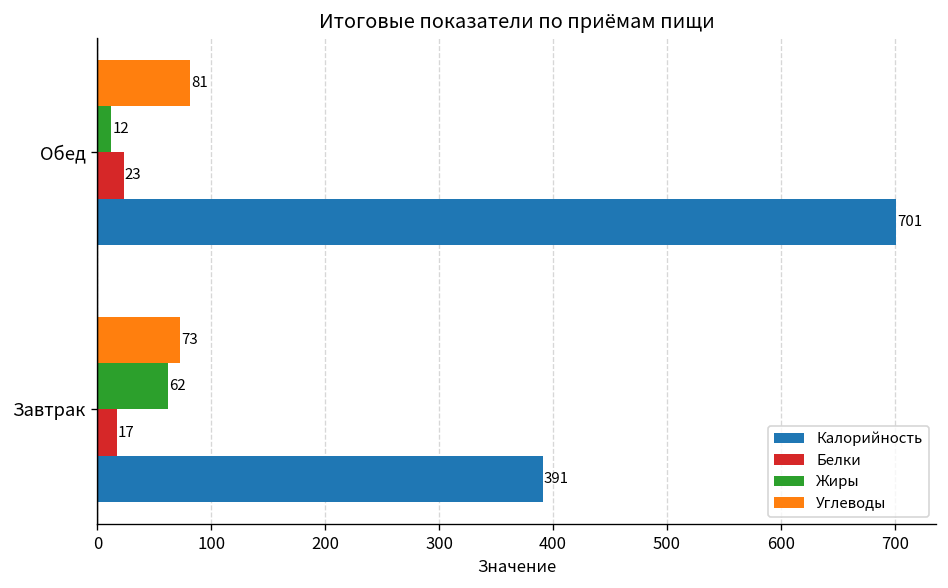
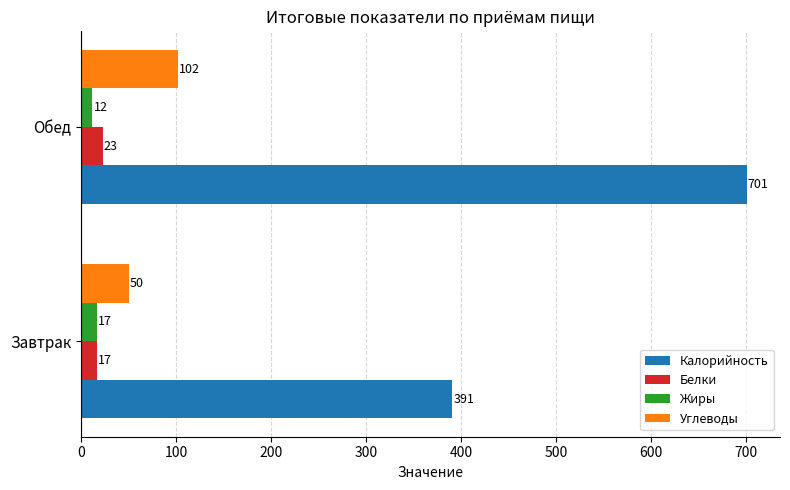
  {
    "Калорийность": {
      "Обед": 701,
      "Завтрак": 391
    },
    "Белки": {
      "Обед": 23,
      "Завтрак": 17
    },
    "Жиры": {
      "Обед": 12,
-     "Завтрак": 62
+     "Завтрак": 17
    },
    "Углеводы": {
-     "Обед": 81,
-     "Завтрак": 73
+     "Обед": 102,
+     "Завтрак": 50
    }
  }
